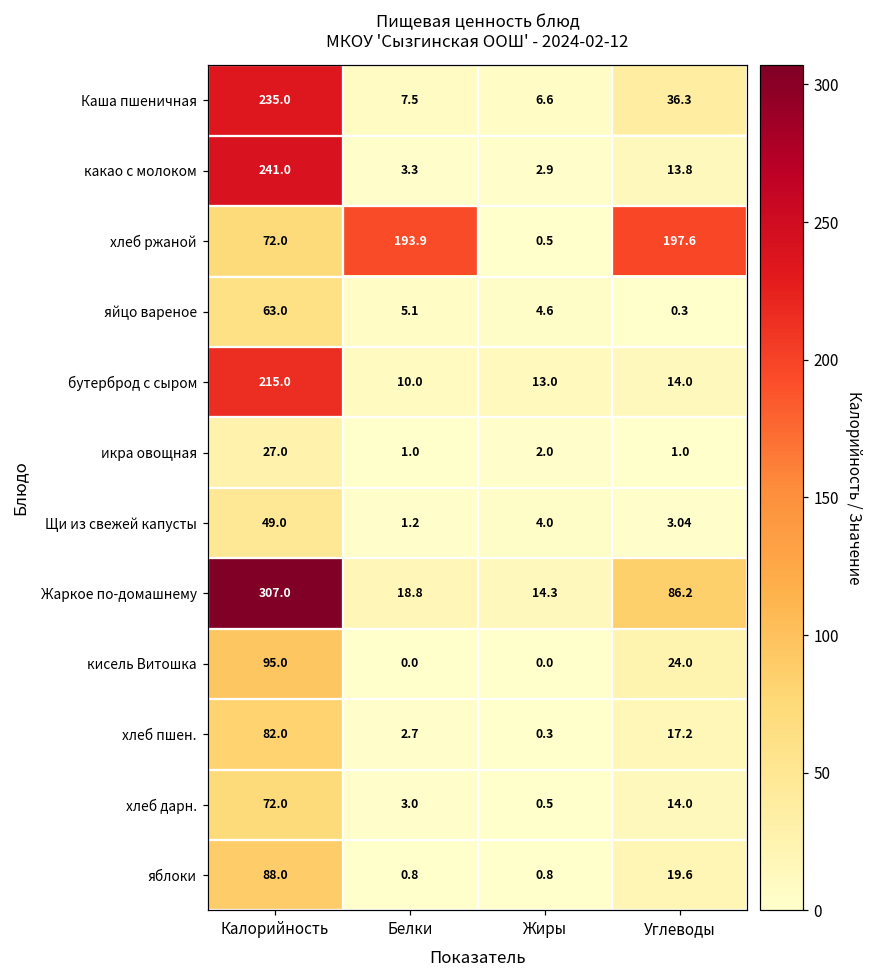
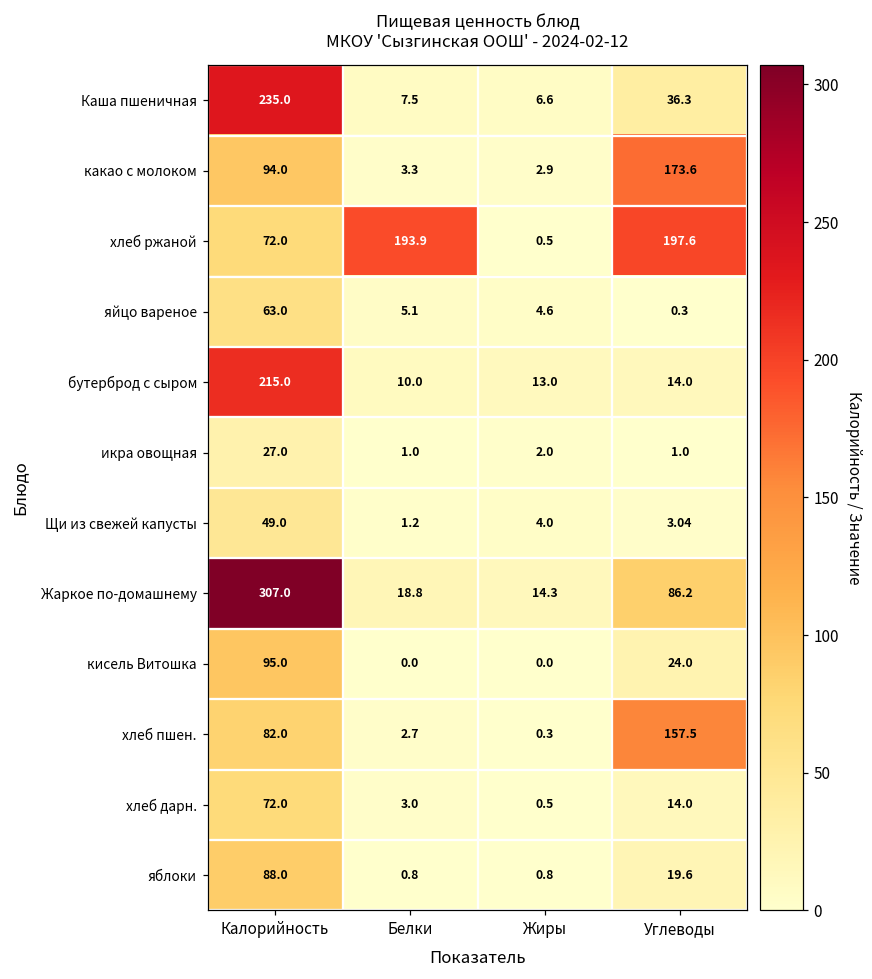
  {
    "Каша пшеничная": {
      "Калорийность": 235.0,
      "Белки": 7.5,
      "Жиры": 6.6,
      "Углеводы": 36.3
    },
    "какао с молоком": {
-     "Калорийность": 241.0,
+     "Калорийность": 94.0,
      "Белки": 3.3,
      "Жиры": 2.9,
-     "Углеводы": 13.8
+     "Углеводы": 173.6
    },
    "хлеб ржаной": {
      "Калорийность": 72.0,
      "Белки": 193.9,
      "Жиры": 0.5,
      "Углеводы": 197.6
    },
    "яйцо вареное": {
      "Калорийность": 63.0,
      "Белки": 5.1,
      "Жиры": 4.6,
      "Углеводы": 0.3
    },
    "бутерброд с сыром": {
      "Калорийность": 215.0,
      "Белки": 10.0,
      "Жиры": 13.0,
      "Углеводы": 14.0
    },
    "икра овощная": {
      "Калорийность": 27.0,
      "Белки": 1.0,
      "Жиры": 2.0,
      "Углеводы": 1.0
    },
    "Щи из свежей капусты": {
      "Калорийность": 49.0,
      "Белки": 1.2,
      "Жиры": 4.0,
      "Углеводы": 3.04
    },
    "Жаркое по-домашнему": {
      "Калорийность": 307.0,
      "Белки": 18.8,
      "Жиры": 14.3,
      "Углеводы": 86.2
    },
    "кисель Витошка": {
      "Калорийность": 95.0,
      "Белки": 0.0,
      "Жиры": 0.0,
      "Углеводы": 24.0
    },
    "хлеб пшен.": {
      "Калорийность": 82.0,
      "Белки": 2.7,
      "Жиры": 0.3,
-     "Углеводы": 17.2
+     "Углеводы": 157.5
    },
    "хлеб дарн.": {
      "Калорийность": 72.0,
      "Белки": 3.0,
      "Жиры": 0.5,
      "Углеводы": 14.0
    },
    "яблоки": {
      "Калорийность": 88.0,
      "Белки": 0.8,
      "Жиры": 0.8,
      "Углеводы": 19.6
    }
  }
